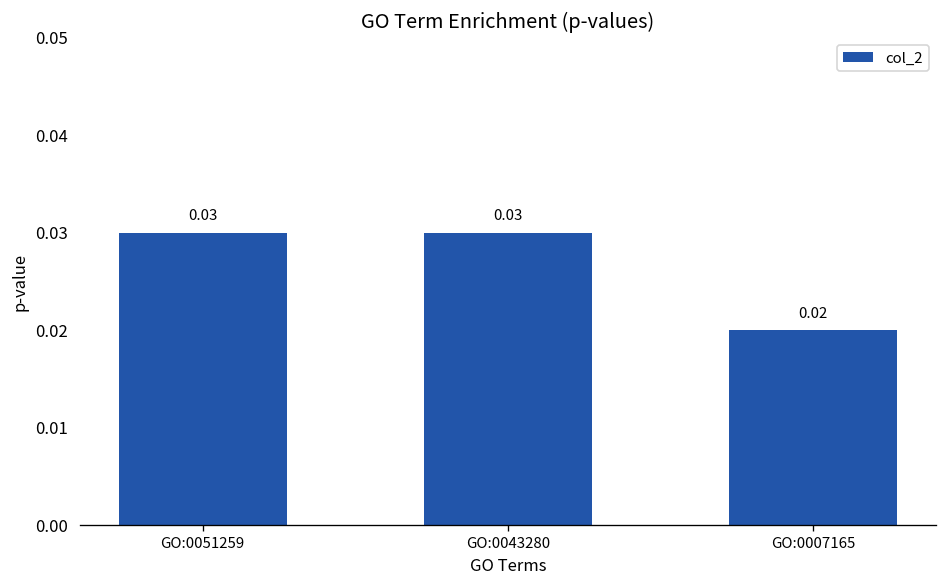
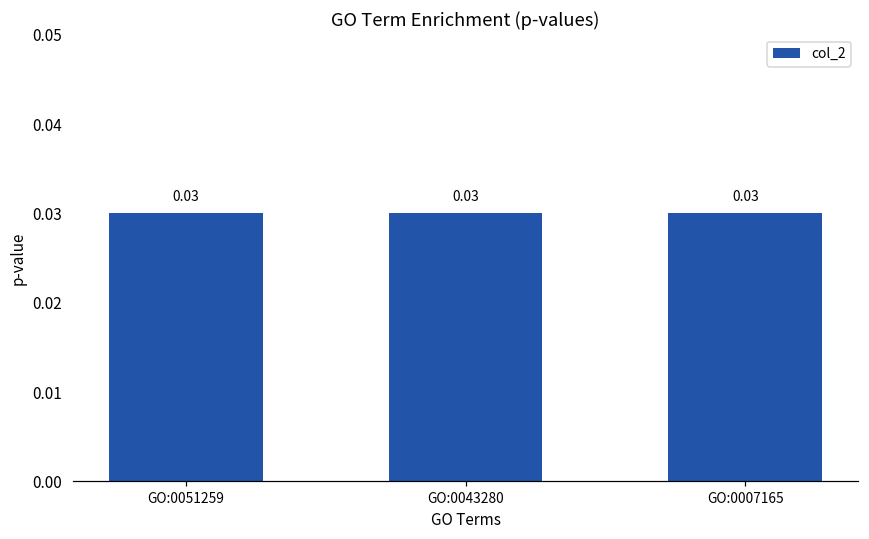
  {
    "GO:0051259": 0.03,
    "GO:0043280": 0.03,
-   "GO:0007165": 0.02
+   "GO:0007165": 0.03
  }
